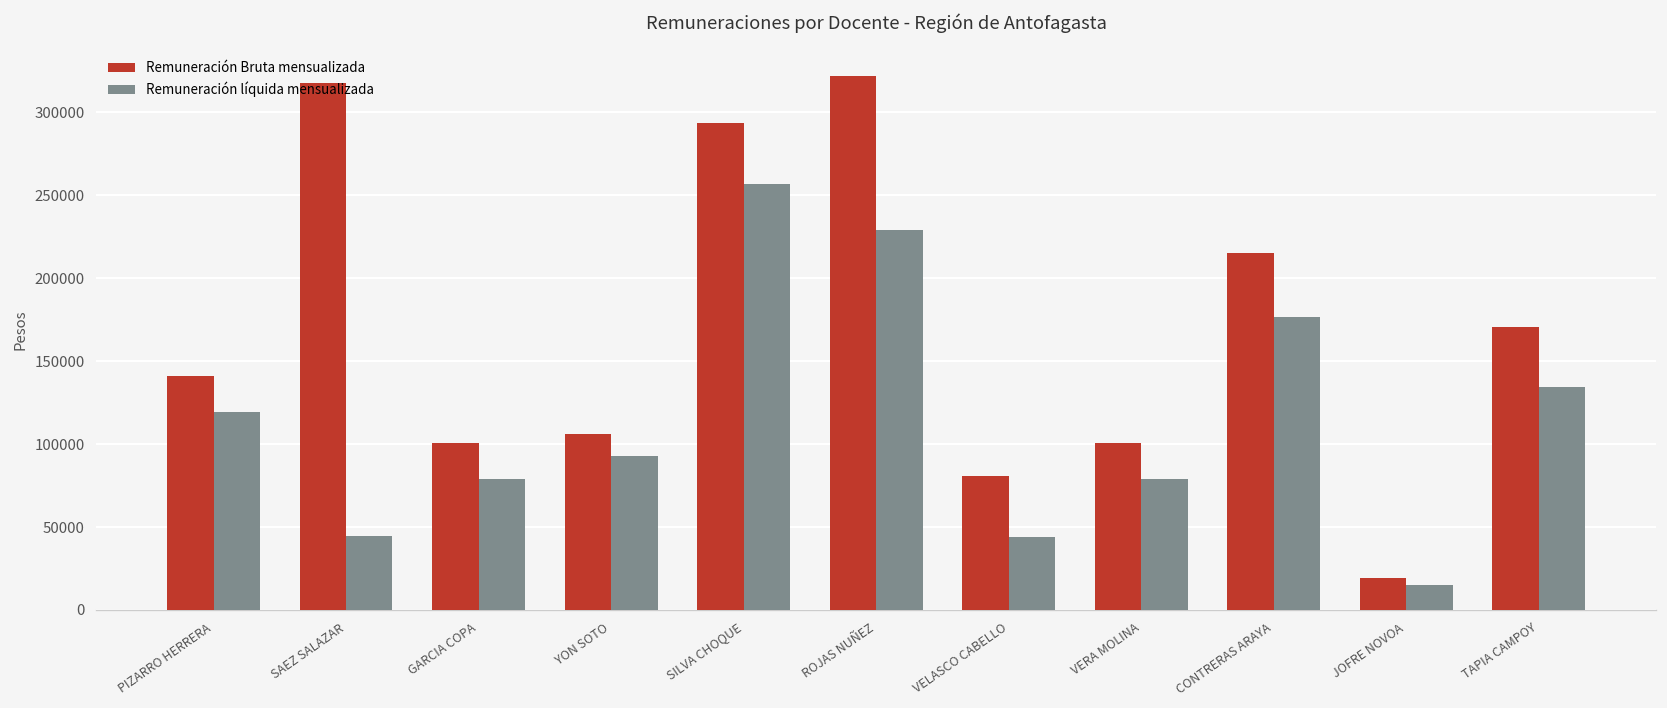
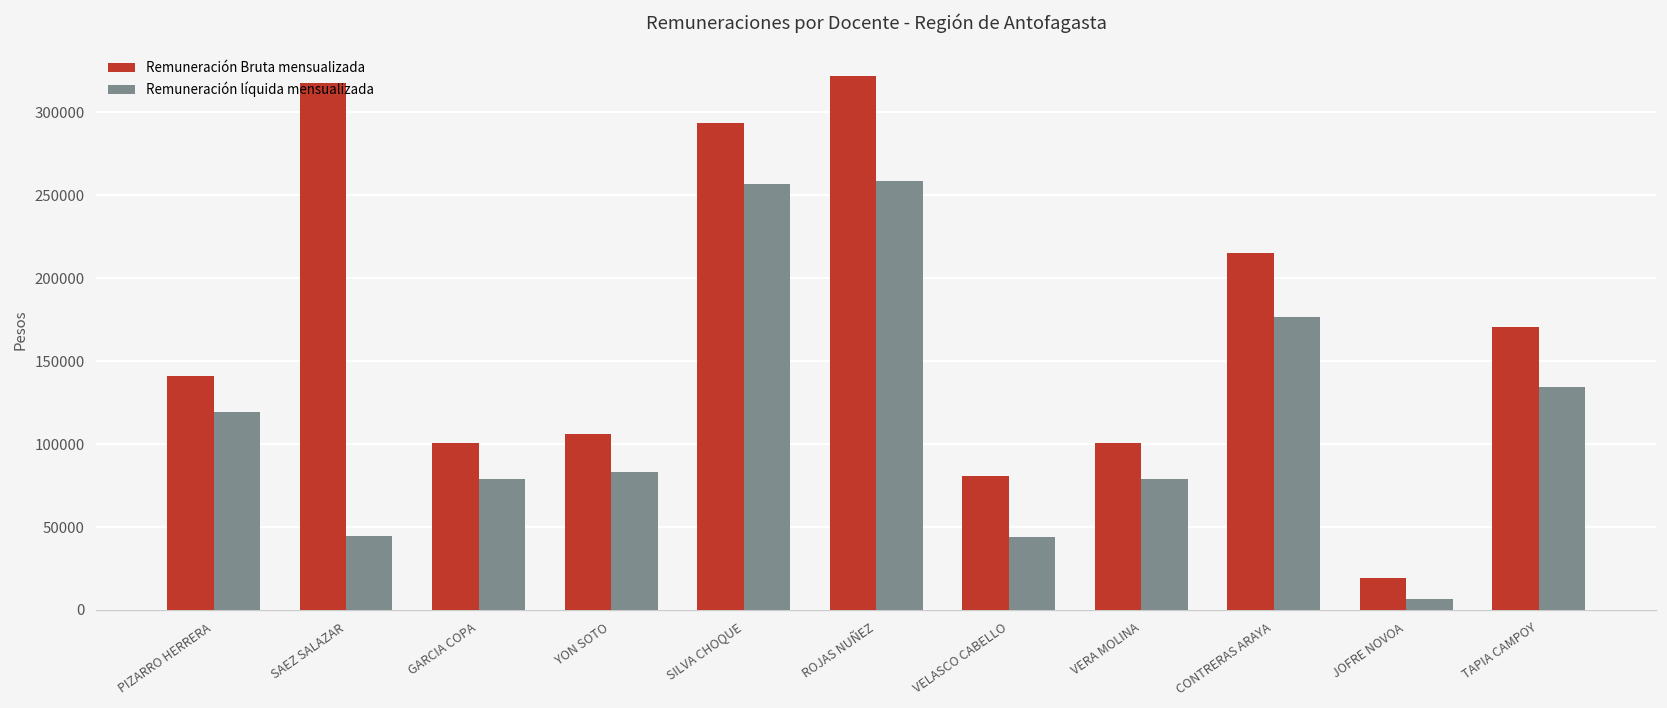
  {
    "Remuneración Bruta mensualizada": {
      "PIZARRO HERRERA": 141000,
      "SAEZ SALAZAR": 318000,
      "GARCIA COPA": 101000,
      "YON SOTO": 106000,
      "SILVA CHOQUE": 294000,
      "ROJAS NUÑEZ": 322000,
      "VELASCO CABELLO": 81000,
      "VERA MOLINA": 101000,
      "CONTRERAS ARAYA": 215000,
      "JOFRE NOVOA": 19000,
      "TAPIA CAMPOY": 171000
    },
    "Remuneración líquida mensualizada": {
      "PIZARRO HERRERA": 119000,
      "SAEZ SALAZAR": 45000,
      "GARCIA COPA": 79000,
-     "YON SOTO": 93000,
+     "YON SOTO": 83000,
      "SILVA CHOQUE": 257000,
-     "ROJAS NUÑEZ": 229000,
+     "ROJAS NUÑEZ": 258000,
      "VELASCO CABELLO": 44000,
      "VERA MOLINA": 79000,
      "CONTRERAS ARAYA": 177000,
-     "JOFRE NOVOA": 15000,
+     "JOFRE NOVOA": 6000,
      "TAPIA CAMPOY": 135000
    }
  }
